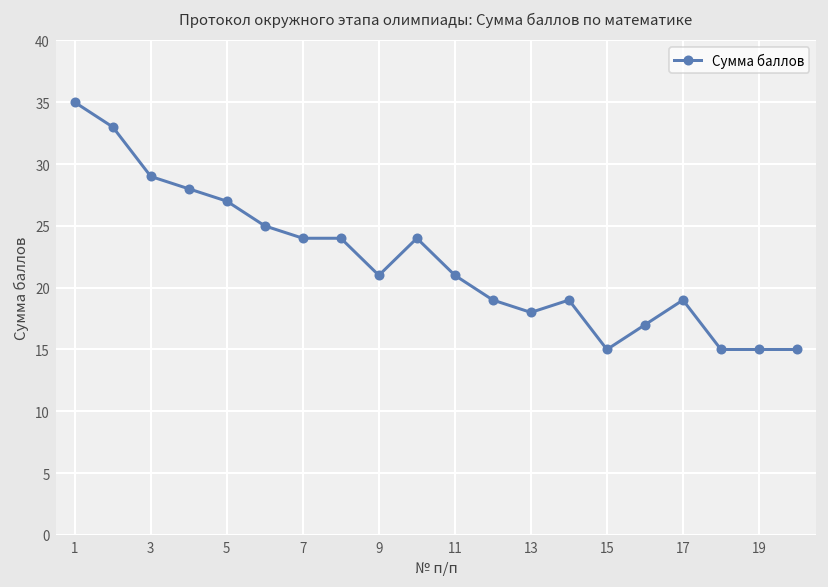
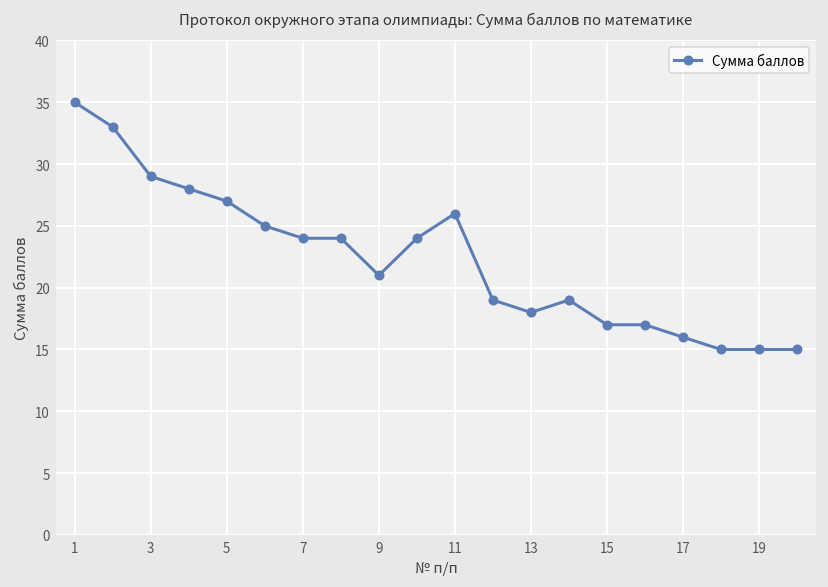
  {
    "1": 35,
    "3": 29,
    "5": 27,
    "7": 24,
    "9": 21,
-   "11": 21,
+   "11": 26,
    "13": 18,
-   "15": 15,
-   "17": 19,
+   "15": 17,
+   "17": 16,
    "19": 15
  }
